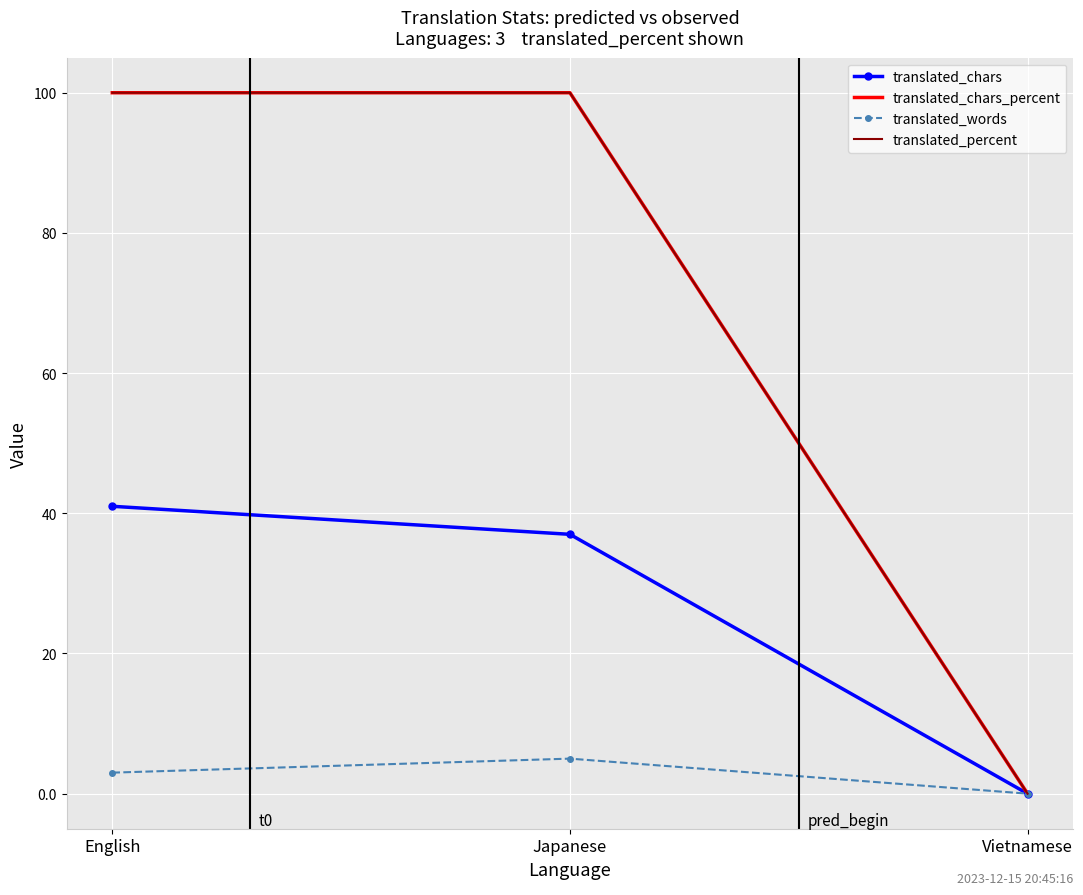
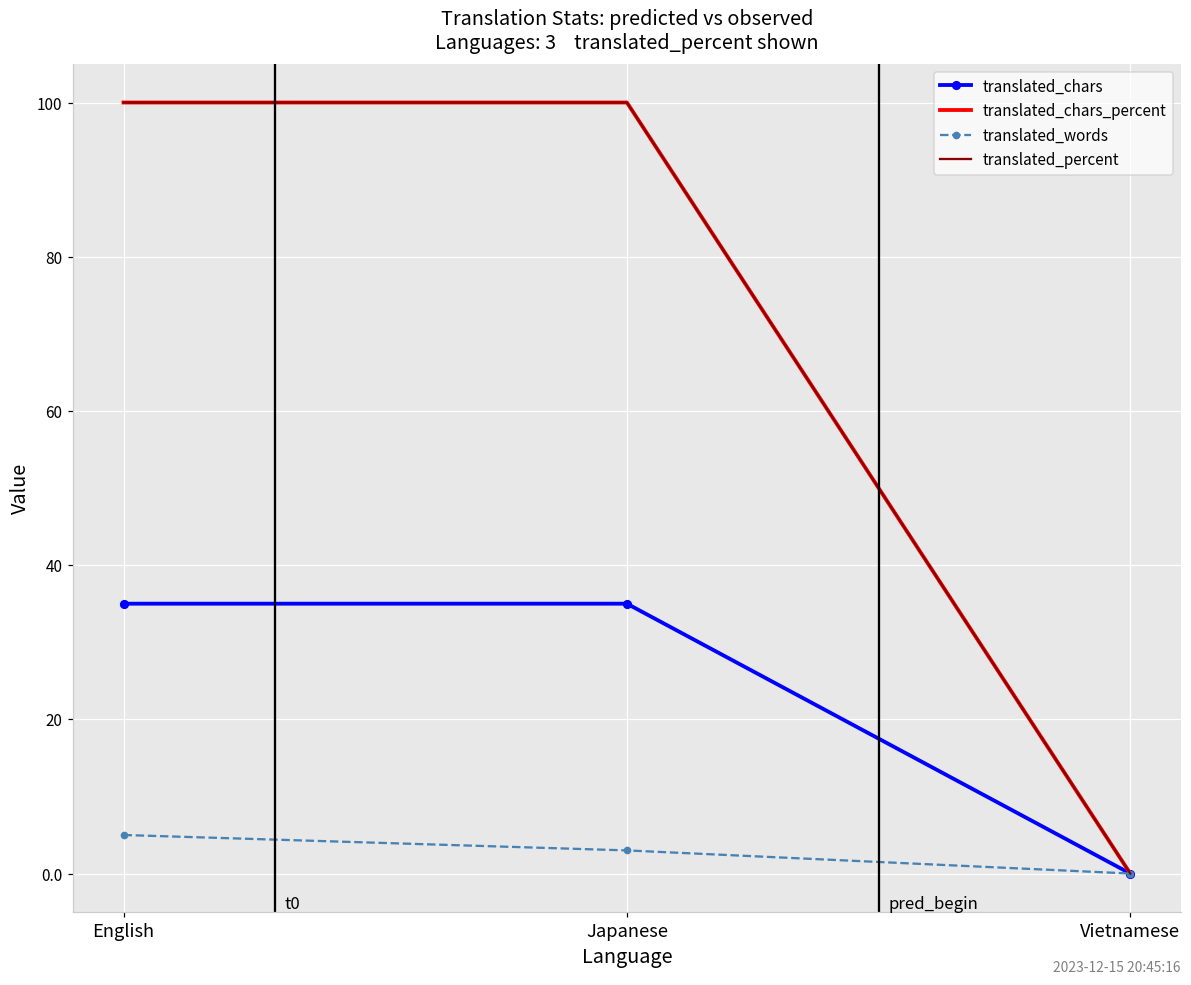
  {
    "translated_chars": {
-     "English": 41,
-     "Japanese": 37
+     "English": 35,
+     "Japanese": 35
    },
    "translated_percent": {
      "English": 100,
      "Japanese": 100
    },
    "translated_words": {
-     "English": 3,
-     "Japanese": 5
+     "English": 5,
+     "Japanese": 3
    }
  }
